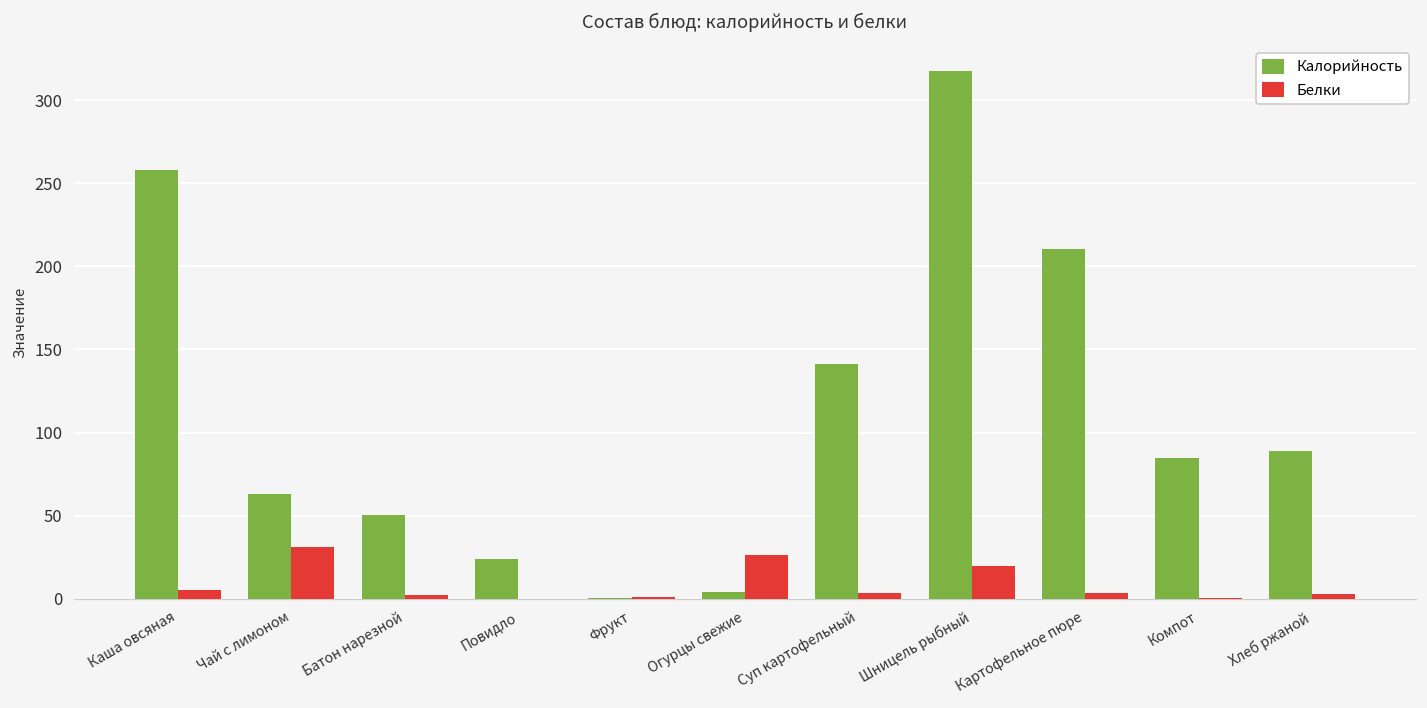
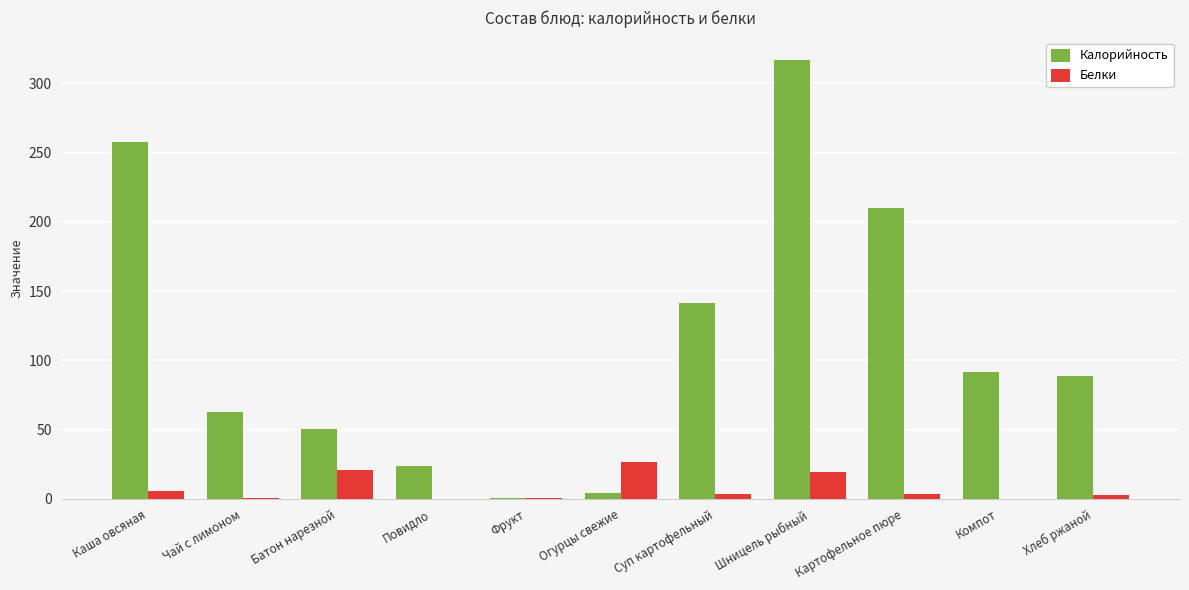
  {
    "Калорийность": {
      "Каша овсяная": 258,
      "Чай с лимоном": 63,
      "Батон нарезной": 50,
      "Повидло": 24,
      "Огурцы свежие": 4,
      "Суп картофельный": 141,
      "Шницель рыбный": 317,
      "Картофельное пюре": 210,
-     "Компот": 85,
+     "Компот": 91,
      "Хлеб ржаной": 89
    },
    "Белки": {
      "Каша овсяная": 5,
-     "Чай с лимоном": 31,
-     "Батон нарезной": 2,
+     "Чай с лимоном": 0,
+     "Батон нарезной": 21,
      "Повидло": 0,
      "Огурцы свежие": 27,
      "Суп картофельный": 3,
      "Шницель рыбный": 20,
      "Картофельное пюре": 3,
      "Хлеб ржаной": 3
    }
  }
